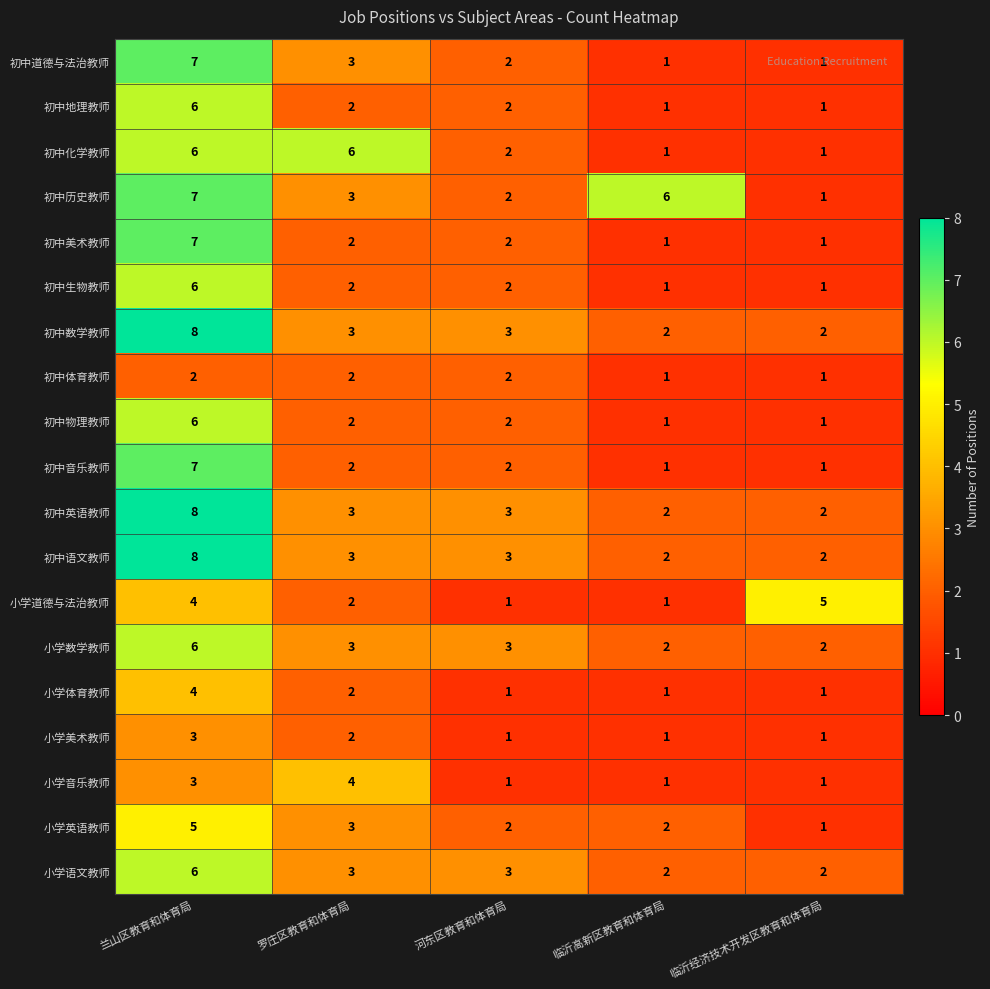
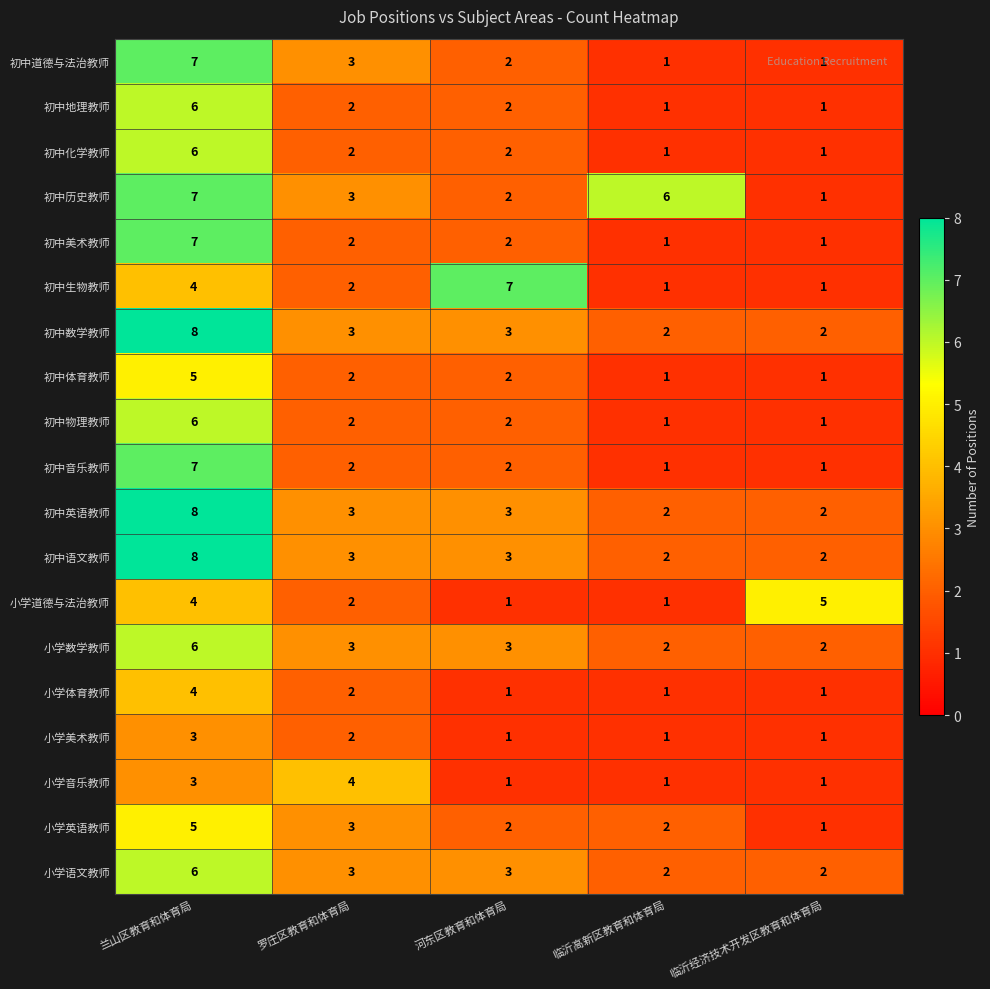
  {
    "初中道德与法治教师": {
      "兰山区教育和体育局": 7,
      "罗庄区教育和体育局": 3,
      "河东区教育和体育局": 2,
      "临沂高新区教育和体育局": 1
    },
    "初中地理教师": {
      "兰山区教育和体育局": 6,
      "罗庄区教育和体育局": 2,
      "河东区教育和体育局": 2,
      "临沂高新区教育和体育局": 1,
      "临沂经济技术开发区教育和体育局": 1
    },
    "初中化学教师": {
      "兰山区教育和体育局": 6,
-     "罗庄区教育和体育局": 6,
+     "罗庄区教育和体育局": 2,
      "河东区教育和体育局": 2,
      "临沂高新区教育和体育局": 1,
      "临沂经济技术开发区教育和体育局": 1
    },
    "初中历史教师": {
      "兰山区教育和体育局": 7,
      "罗庄区教育和体育局": 3,
      "河东区教育和体育局": 2,
      "临沂高新区教育和体育局": 6,
      "临沂经济技术开发区教育和体育局": 1
    },
    "初中美术教师": {
      "兰山区教育和体育局": 7,
      "罗庄区教育和体育局": 2,
      "河东区教育和体育局": 2,
      "临沂高新区教育和体育局": 1,
      "临沂经济技术开发区教育和体育局": 1
    },
    "初中生物教师": {
-     "兰山区教育和体育局": 6,
+     "兰山区教育和体育局": 4,
      "罗庄区教育和体育局": 2,
-     "河东区教育和体育局": 2,
+     "河东区教育和体育局": 7,
      "临沂高新区教育和体育局": 1,
      "临沂经济技术开发区教育和体育局": 1
    },
    "初中数学教师": {
      "兰山区教育和体育局": 8,
      "罗庄区教育和体育局": 3,
      "河东区教育和体育局": 3,
      "临沂高新区教育和体育局": 2,
      "临沂经济技术开发区教育和体育局": 2
    },
    "初中体育教师": {
-     "兰山区教育和体育局": 2,
+     "兰山区教育和体育局": 5,
      "罗庄区教育和体育局": 2,
      "河东区教育和体育局": 2,
      "临沂高新区教育和体育局": 1,
      "临沂经济技术开发区教育和体育局": 1
    },
    "初中物理教师": {
      "兰山区教育和体育局": 6,
      "罗庄区教育和体育局": 2,
      "河东区教育和体育局": 2,
      "临沂高新区教育和体育局": 1,
      "临沂经济技术开发区教育和体育局": 1
    },
    "初中音乐教师": {
      "兰山区教育和体育局": 7,
      "罗庄区教育和体育局": 2,
      "河东区教育和体育局": 2,
      "临沂高新区教育和体育局": 1,
      "临沂经济技术开发区教育和体育局": 1
    },
    "初中英语教师": {
      "兰山区教育和体育局": 8,
      "罗庄区教育和体育局": 3,
      "河东区教育和体育局": 3,
      "临沂高新区教育和体育局": 2,
      "临沂经济技术开发区教育和体育局": 2
    },
    "初中语文教师": {
      "兰山区教育和体育局": 8,
      "罗庄区教育和体育局": 3,
      "河东区教育和体育局": 3,
      "临沂高新区教育和体育局": 2,
      "临沂经济技术开发区教育和体育局": 2
    },
    "小学道德与法治教师": {
      "兰山区教育和体育局": 4,
      "罗庄区教育和体育局": 2,
      "河东区教育和体育局": 1,
      "临沂高新区教育和体育局": 1,
      "临沂经济技术开发区教育和体育局": 5
    },
    "小学数学教师": {
      "兰山区教育和体育局": 6,
      "罗庄区教育和体育局": 3,
      "河东区教育和体育局": 3,
      "临沂高新区教育和体育局": 2,
      "临沂经济技术开发区教育和体育局": 2
    },
    "小学体育教师": {
      "兰山区教育和体育局": 4,
      "罗庄区教育和体育局": 2,
      "河东区教育和体育局": 1,
      "临沂高新区教育和体育局": 1,
      "临沂经济技术开发区教育和体育局": 1
    },
    "小学美术教师": {
      "兰山区教育和体育局": 3,
      "罗庄区教育和体育局": 2,
      "河东区教育和体育局": 1,
      "临沂高新区教育和体育局": 1,
      "临沂经济技术开发区教育和体育局": 1
    },
    "小学音乐教师": {
      "兰山区教育和体育局": 3,
      "罗庄区教育和体育局": 4,
      "河东区教育和体育局": 1,
      "临沂高新区教育和体育局": 1,
      "临沂经济技术开发区教育和体育局": 1
    },
    "小学英语教师": {
      "兰山区教育和体育局": 5,
      "罗庄区教育和体育局": 3,
      "河东区教育和体育局": 2,
      "临沂高新区教育和体育局": 2,
      "临沂经济技术开发区教育和体育局": 1
    },
    "小学语文教师": {
      "兰山区教育和体育局": 6,
      "罗庄区教育和体育局": 3,
      "河东区教育和体育局": 3,
      "临沂高新区教育和体育局": 2,
      "临沂经济技术开发区教育和体育局": 2
    }
  }
